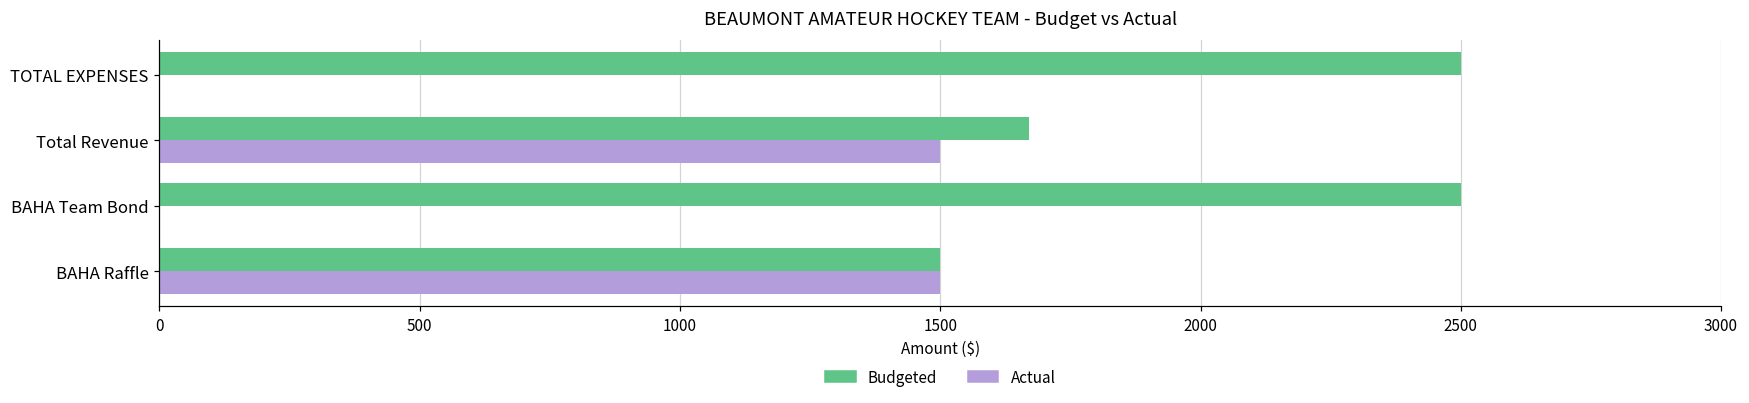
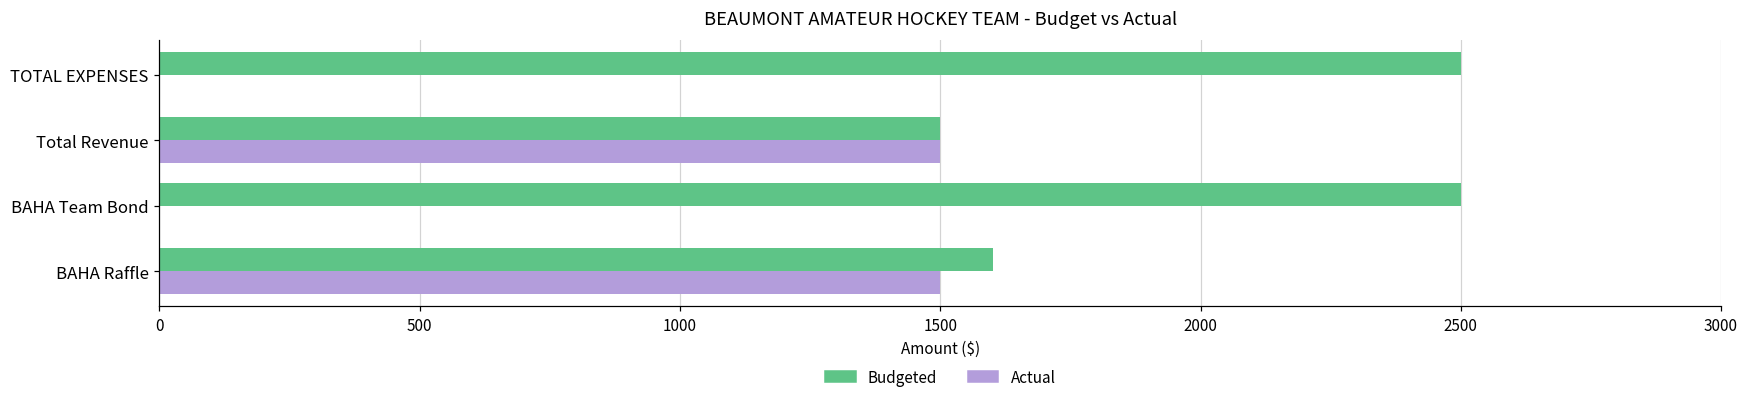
  {
    "Budgeted": {
      "TOTAL EXPENSES": 2500,
-     "Total Revenue": 1670,
+     "Total Revenue": 1500,
      "BAHA Team Bond": 2500,
-     "BAHA Raffle": 1500
+     "BAHA Raffle": 1600
    },
    "Actual": {
      "TOTAL EXPENSES": 0,
      "Total Revenue": 1500,
      "BAHA Team Bond": 0,
      "BAHA Raffle": 1500
    }
  }
